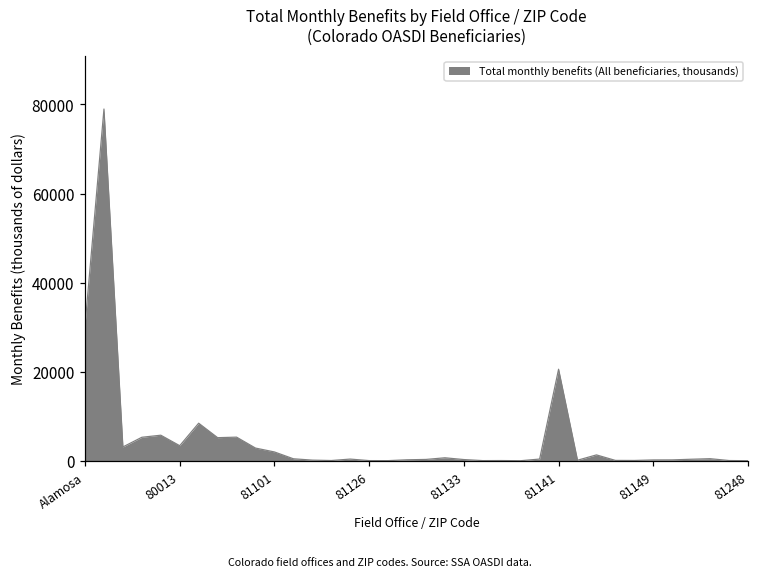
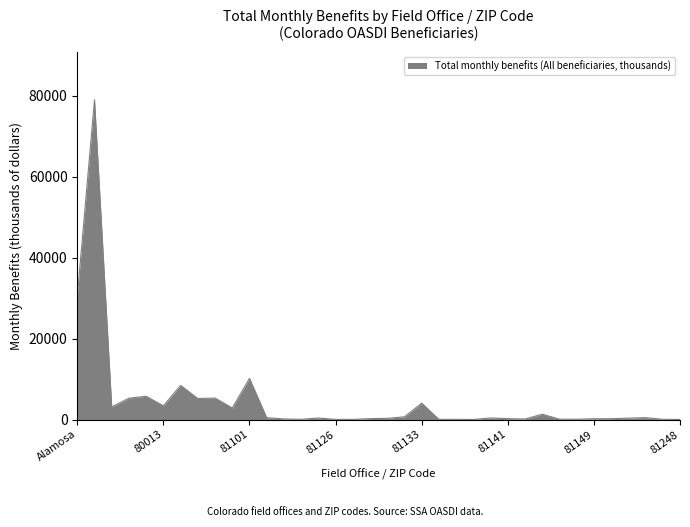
  {
    "Alamosa": 30000,
    "80013": 3000,
-   "81101": 2000,
+   "81101": 10000,
    "81126": 0,
-   "81133": 0,
-   "81141": 21000,
+   "81133": 4000,
+   "81141": 0,
    "81149": 0,
    "81248": 0
  }
